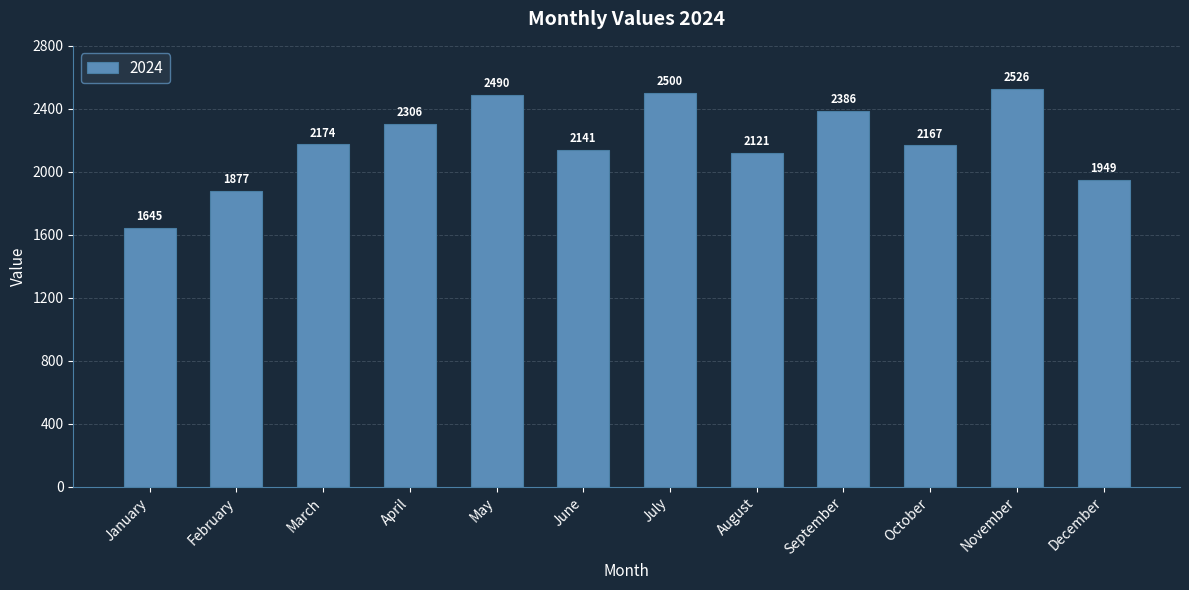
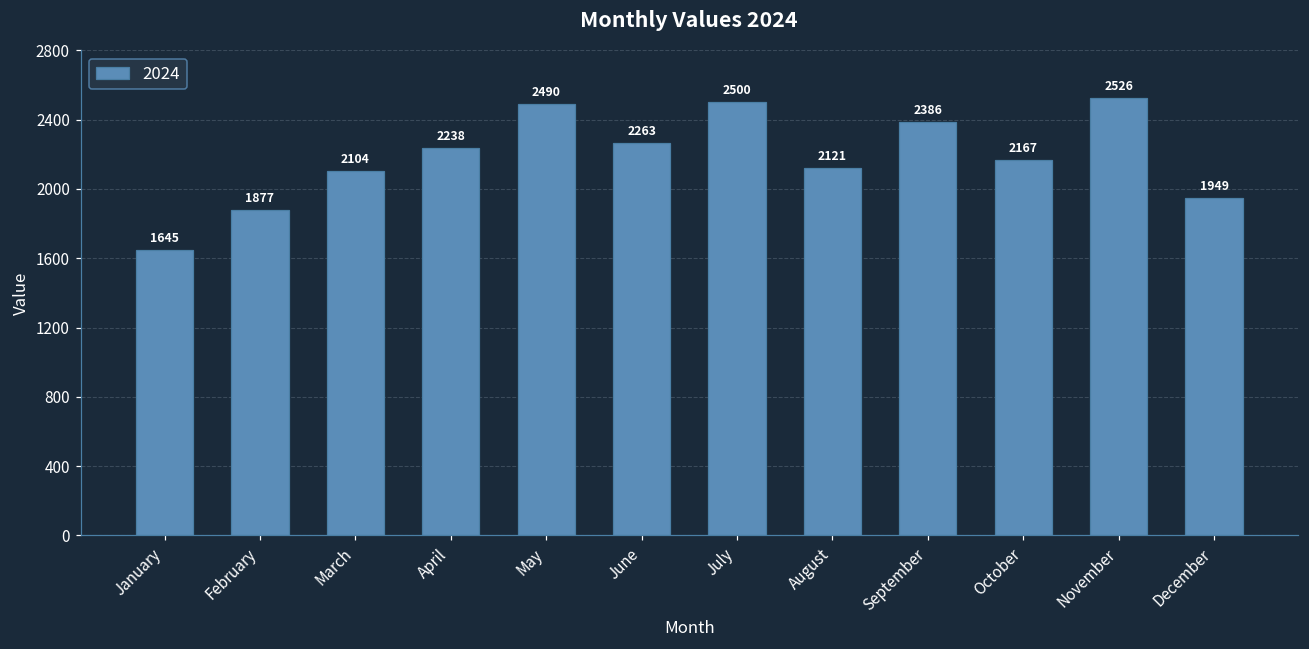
  {
    "February": 1877,
-   "March": 2174,
-   "April": 2306,
-   "June": 2141,
+   "March": 2104,
+   "April": 2238,
+   "June": 2263,
    "July": 2500,
    "August": 2121,
    "September": 2386,
    "October": 2167,
    "November": 2526,
    "December": 1949
  }
